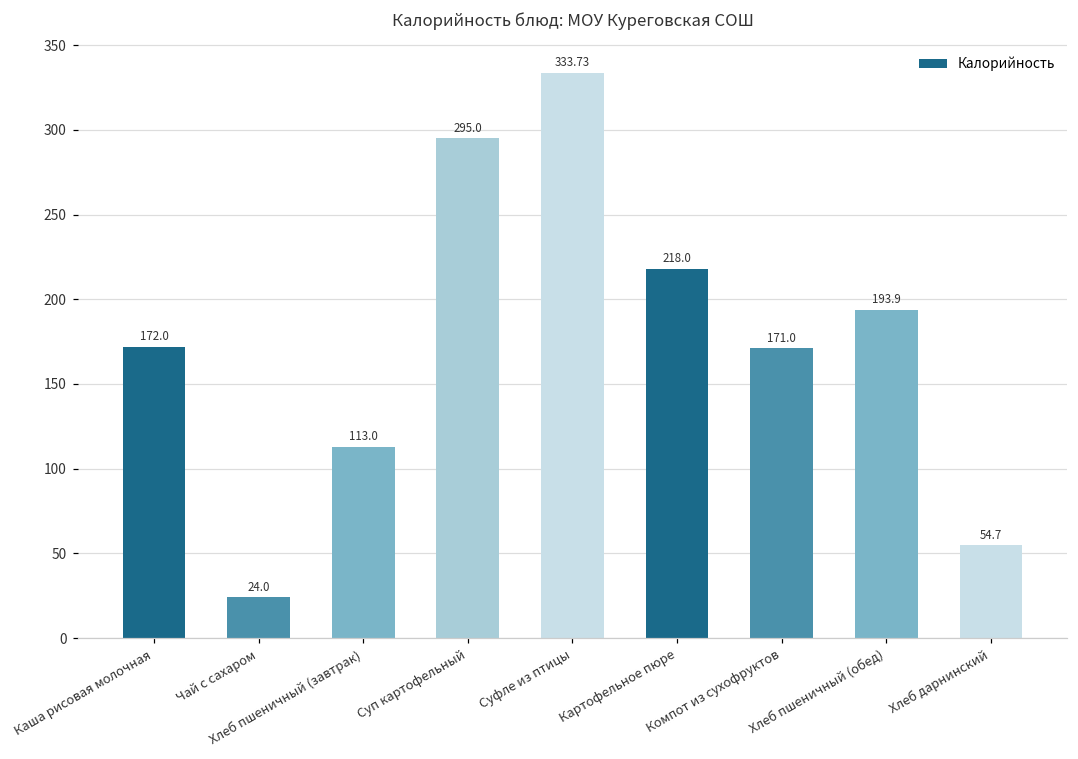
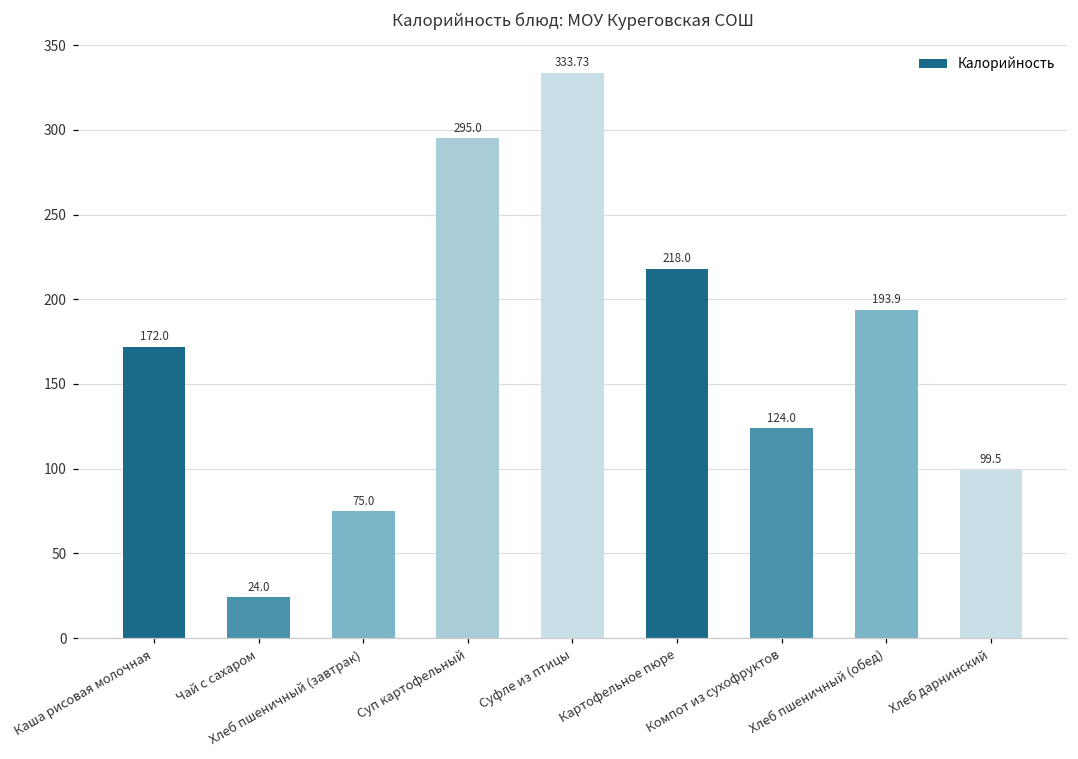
  {
    "Каша рисовая молочная": 172.0,
    "Чай с сахаром": 24.0,
-   "Хлеб пшеничный (завтрак)": 113.0,
+   "Хлеб пшеничный (завтрак)": 75.0,
    "Суп картофельный": 295.0,
    "Суфле из птицы": 333.73,
    "Картофельное пюре": 218.0,
-   "Компот из сухофруктов": 171.0,
+   "Компот из сухофруктов": 124.0,
    "Хлеб пшеничный (обед)": 193.9,
-   "Хлеб дарнинский": 54.7
+   "Хлеб дарнинский": 99.5
  }
